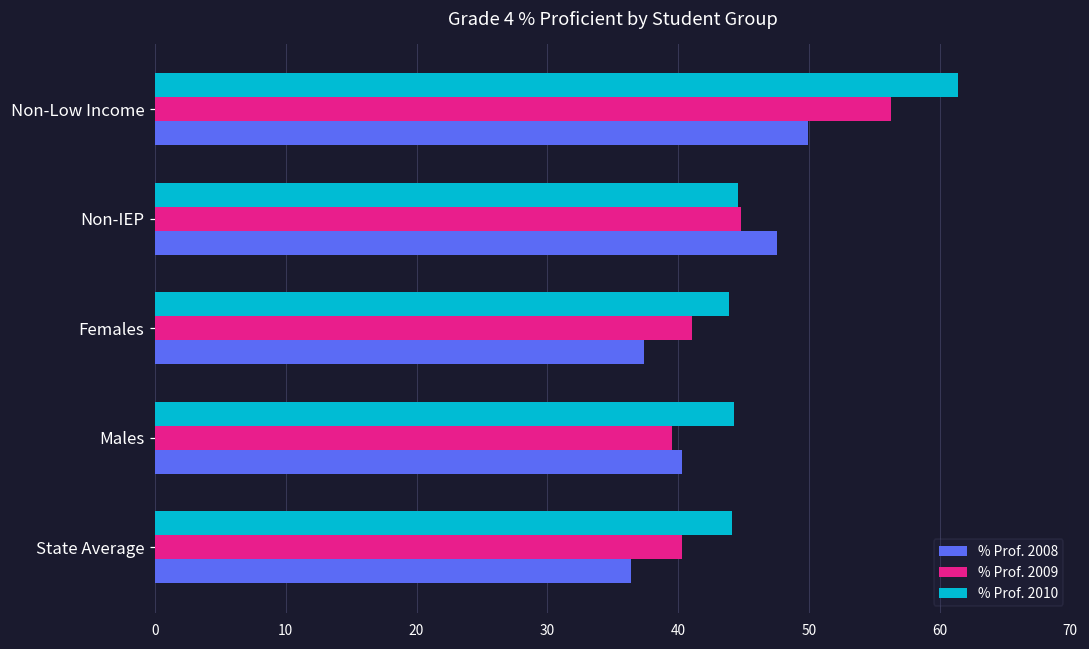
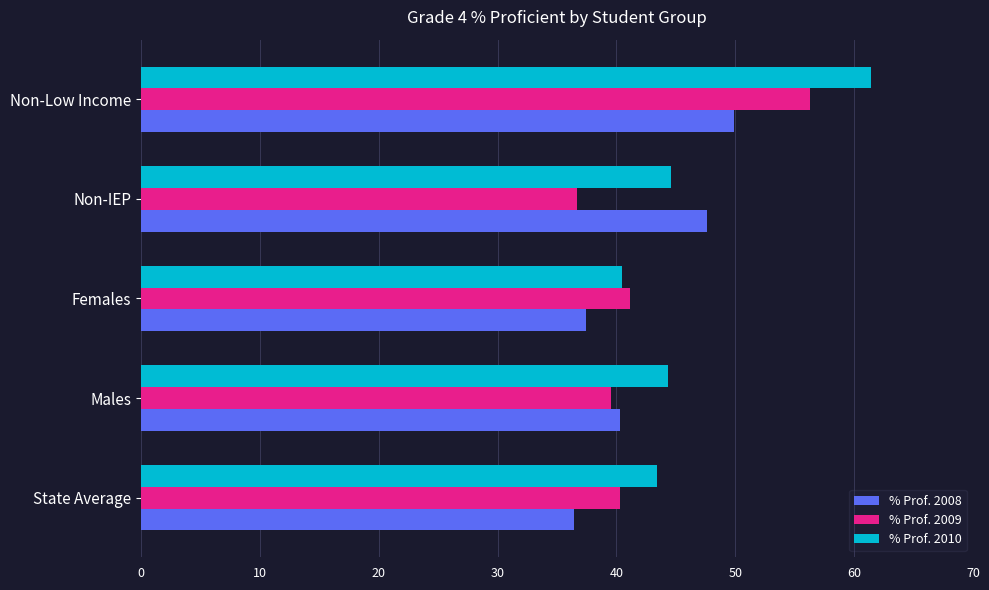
  {
    "% Prof. 2008": {
      "Non-Low Income": 49.9,
      "Non-IEP": 47.6,
      "Females": 37.4,
      "Males": 40.3,
      "State Average": 36.4
    },
    "% Prof. 2009": {
      "Non-Low Income": 56.3,
-     "Non-IEP": 44.8,
+     "Non-IEP": 36.7,
      "Females": 41.1,
      "Males": 39.5,
      "State Average": 40.3
    },
    "% Prof. 2010": {
      "Non-Low Income": 61.4,
      "Non-IEP": 44.6,
-     "Females": 43.9,
+     "Females": 40.5,
      "Males": 44.3,
-     "State Average": 44.1
+     "State Average": 43.4
    }
  }
